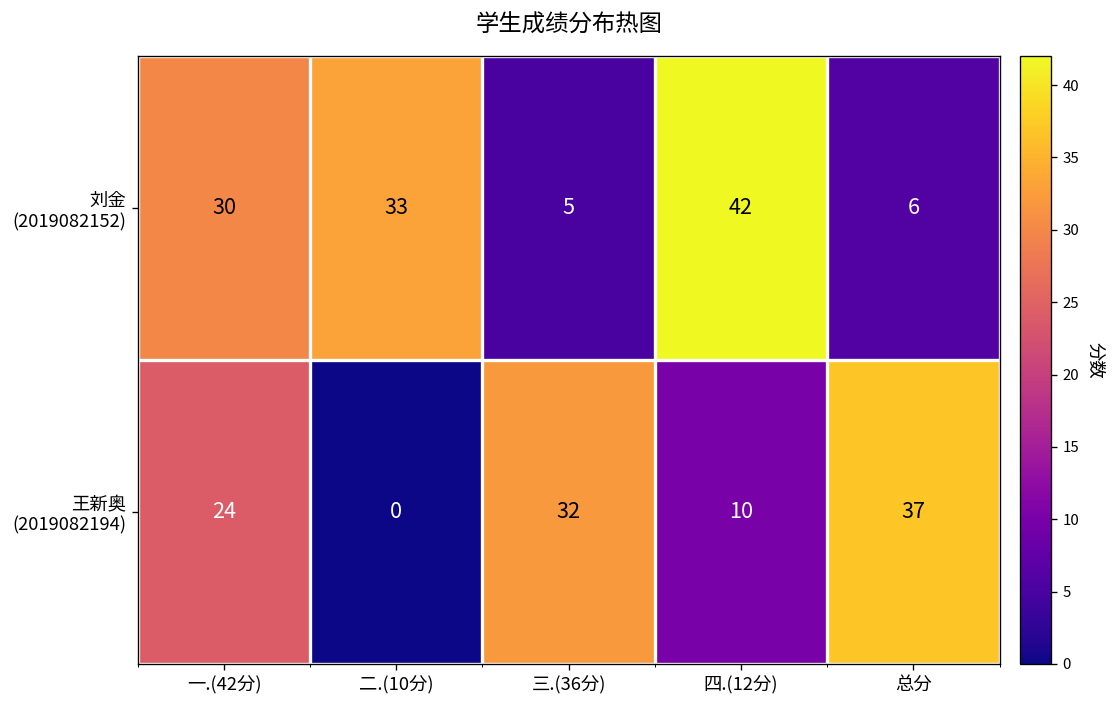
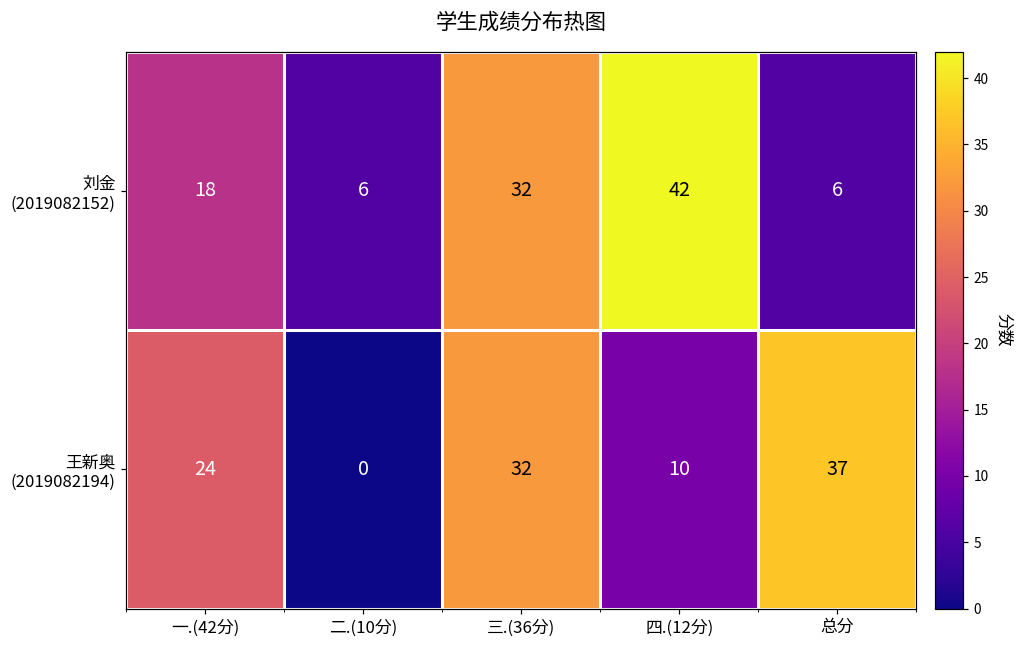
  {
    "刘金 (2019082152)": {
-     "一.(42分)": 30,
-     "二.(10分)": 33,
-     "三.(36分)": 5,
+     "一.(42分)": 18,
+     "二.(10分)": 6,
+     "三.(36分)": 32,
      "四.(12分)": 42,
      "总分": 6
    },
    "王新奥 (2019082194)": {
      "一.(42分)": 24,
      "二.(10分)": 0,
      "三.(36分)": 32,
      "四.(12分)": 10,
      "总分": 37
    }
  }
